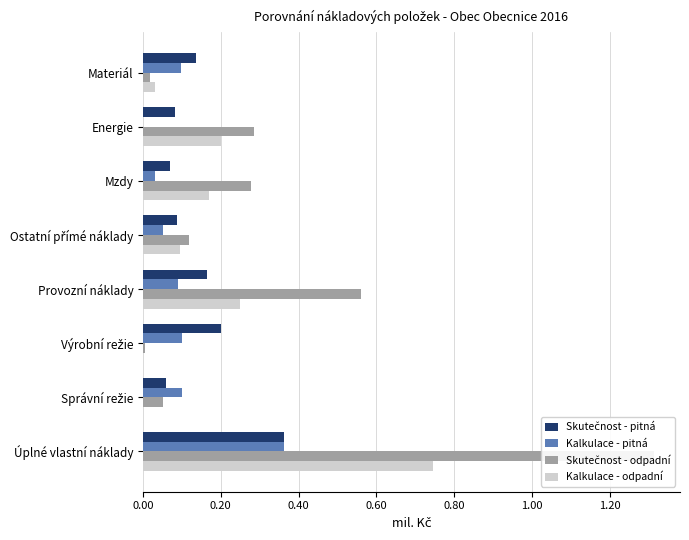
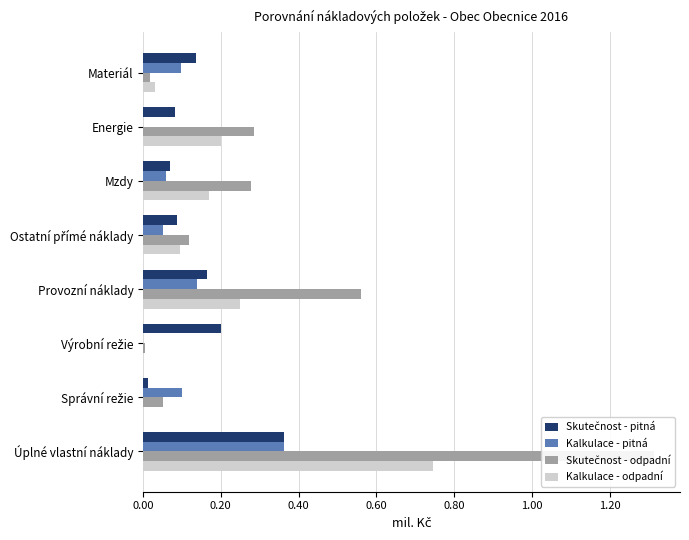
  {
    "Skutečnost - pitná": {
      "Materiál": 0.14,
      "Energie": 0.08,
      "Mzdy": 0.07,
      "Ostatní přímé náklady": 0.09,
      "Provozní náklady": 0.16,
      "Výrobní režie": 0.20,
-     "Správní režie": 0.06,
+     "Správní režie": 0.01,
      "Úplné vlastní náklady": 0.36
    },
    "Kalkulace - pitná": {
      "Materiál": 0.10,
      "Energie": 0.00,
-     "Mzdy": 0.03,
+     "Mzdy": 0.06,
      "Ostatní přímé náklady": 0.05,
-     "Provozní náklady": 0.09,
-     "Výrobní režie": 0.1,
+     "Provozní náklady": 0.14,
+     "Výrobní režie": 0.0,
      "Správní režie": 0.10,
      "Úplné vlastní náklady": 0.36
    },
    "Skutečnost - odpadní": {
      "Materiál": 0.02,
      "Energie": 0.28,
      "Mzdy": 0.28,
      "Ostatní přímé náklady": 0.12,
      "Provozní náklady": 0.56,
      "Správní režie": 0.05
    },
    "Kalkulace - odpadní": {
      "Materiál": 0.03,
      "Energie": 0.20,
      "Mzdy": 0.17,
      "Ostatní přímé náklady": 0.10,
      "Provozní náklady": 0.25,
      "Výrobní režie": 0.00,
      "Správní režie": 0.00,
      "Úplné vlastní náklady": 0.75
    }
  }
